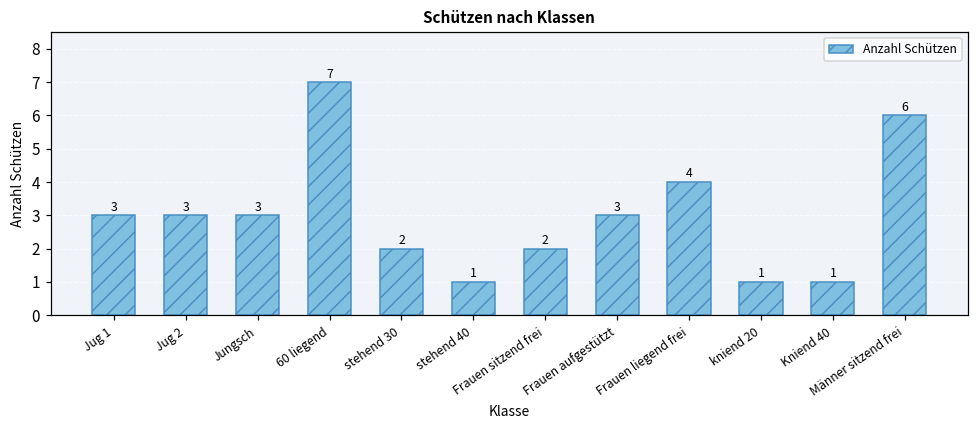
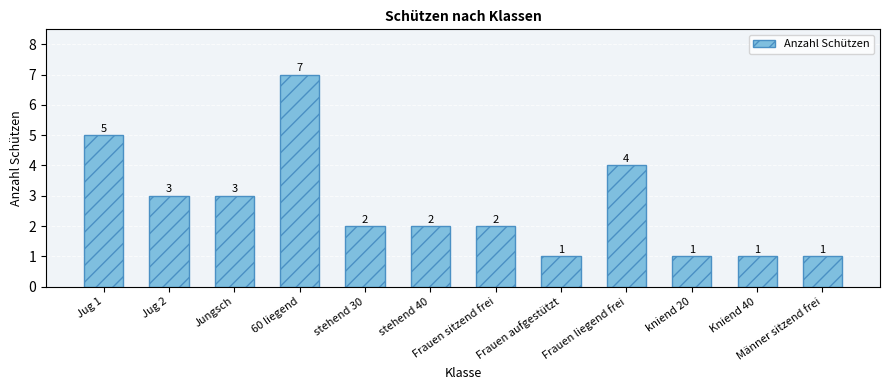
  {
-   "Jug 1": 3,
+   "Jug 1": 5,
    "Jug 2": 3,
    "Jungsch": 3,
    "60 liegend": 7,
    "stehend 30": 2,
-   "stehend 40": 1,
+   "stehend 40": 2,
    "Frauen sitzend frei": 2,
-   "Frauen aufgestützt": 3,
+   "Frauen aufgestützt": 1,
    "Frauen liegend frei": 4,
    "kniend 20": 1,
    "Kniend 40": 1,
-   "Männer sitzend frei": 6
+   "Männer sitzend frei": 1
  }
